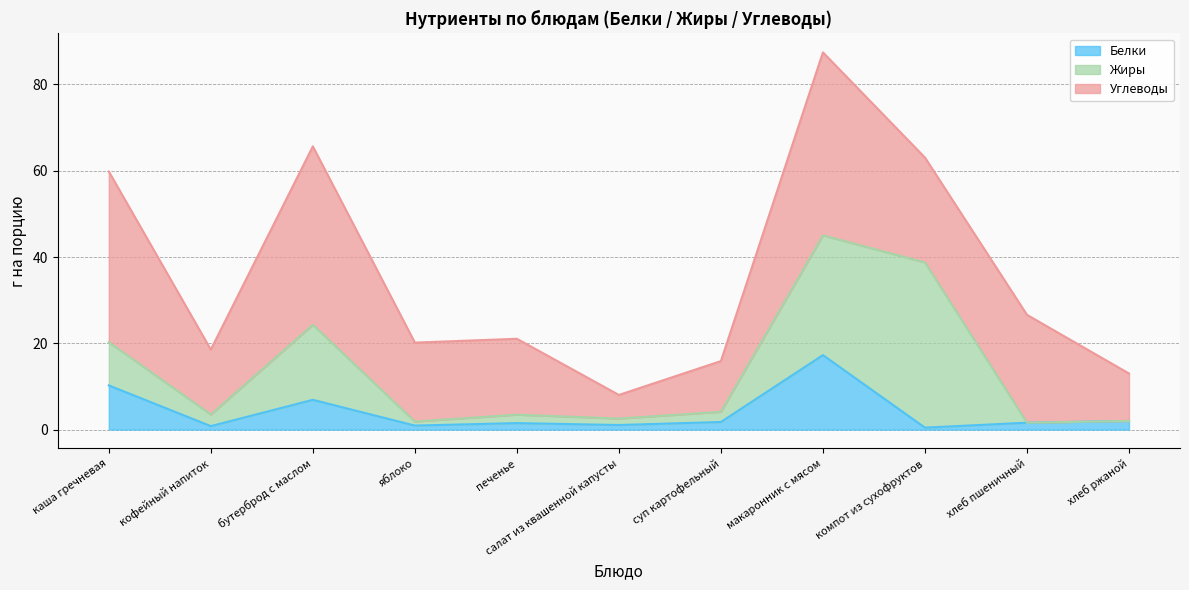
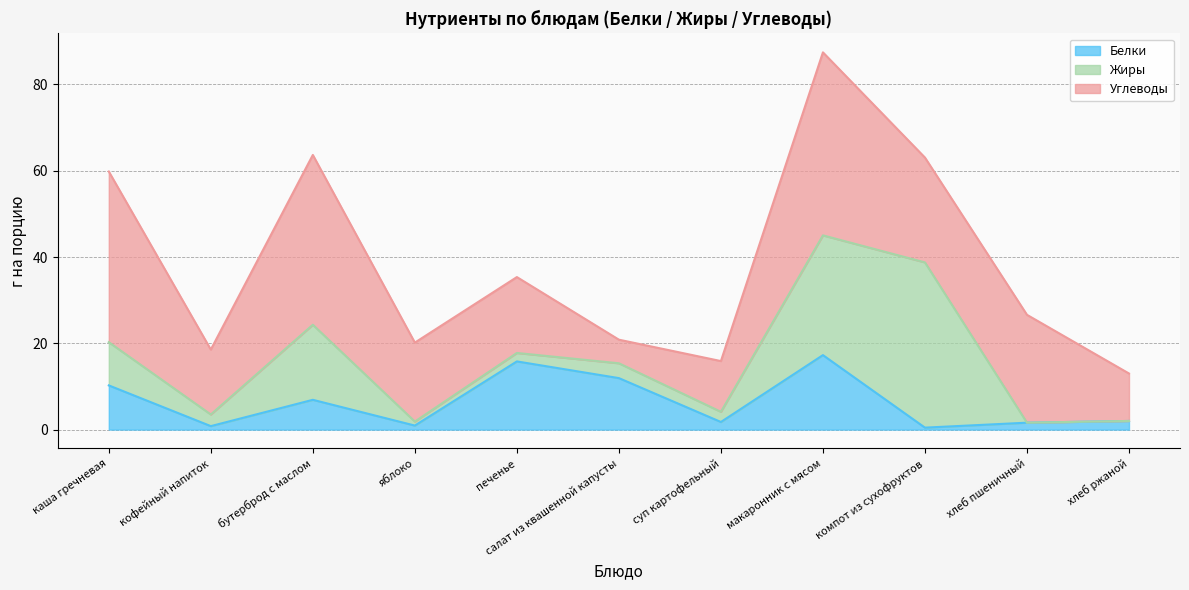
  {
    "Белки": {
      "каша гречневая": 10,
      "кофейный напиток": 1,
      "бутерброд с маслом": 7,
      "яблоко": 1,
-     "печенье": 2,
-     "салат из квашенной капусты": 1,
+     "печенье": 16,
+     "салат из квашенной капусты": 12,
      "суп картофельный": 2,
      "макаронник с мясом": 17,
      "компот из сухофруктов": 0
    },
    "Жиры": {
      "каша гречневая": 10,
      "кофейный напиток": 3,
      "бутерброд с маслом": 17,
      "яблоко": 1,
      "печенье": 2,
-     "салат из квашенной капусты": 2,
+     "салат из квашенной капусты": 3,
      "суп картофельный": 2,
      "макаронник с мясом": 28,
      "компот из сухофруктов": 38
    },
    "Углеводы": {
      "каша гречневая": 40,
      "кофейный напиток": 15,
-     "бутерброд с маслом": 41,
+     "бутерброд с маслом": 39,
      "яблоко": 18,
      "печенье": 18,
      "салат из квашенной капусты": 5,
      "суп картофельный": 12,
      "макаронник с мясом": 42,
      "компот из сухофруктов": 24,
      "хлеб пшеничный": 25,
      "хлеб ржаной": 11
    }
  }
